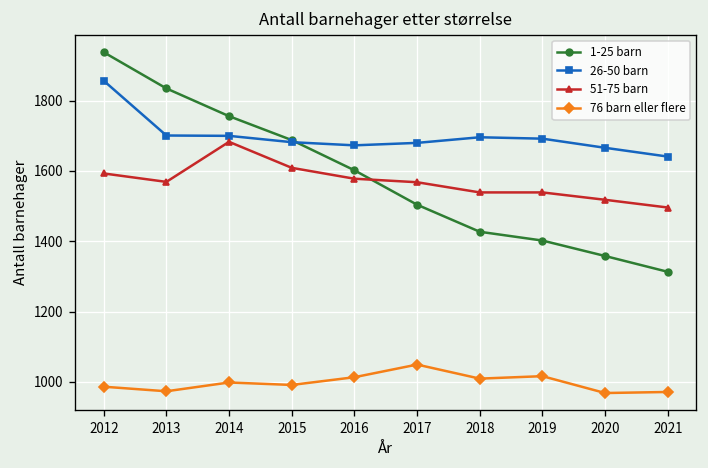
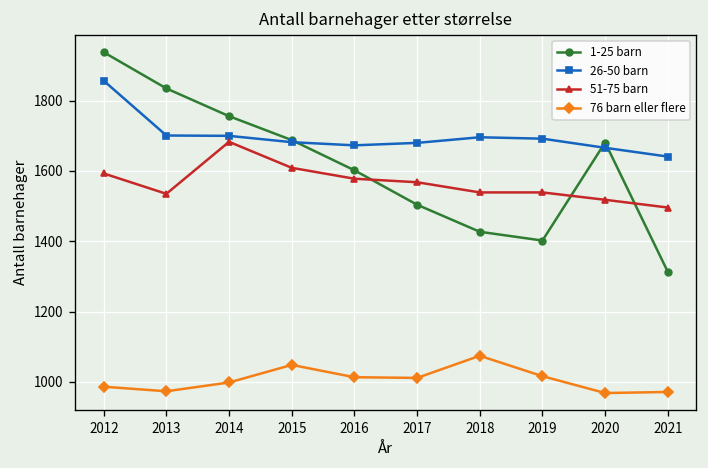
  {
    "1-25 barn": {
      "2012": 1940,
      "2013": 1840,
      "2014": 1760,
      "2016": 1600,
      "2017": 1500,
      "2018": 1430,
      "2019": 1400,
-     "2020": 1360,
+     "2020": 1680,
      "2021": 1310
    },
    "26-50 barn": {
      "2012": 1860,
      "2013": 1700,
      "2014": 1700,
      "2016": 1670,
      "2017": 1680,
      "2018": 1700,
      "2019": 1690,
      "2020": 1670,
      "2021": 1640
    },
    "51-75 barn": {
      "2012": 1590,
-     "2013": 1570,
+     "2013": 1540,
      "2014": 1680,
      "2015": 1610,
      "2016": 1580,
      "2017": 1570,
      "2018": 1540,
      "2019": 1540,
      "2020": 1520,
      "2021": 1500
    },
    "76 barn eller flere": {
      "2012": 990,
      "2013": 970,
      "2014": 1000,
-     "2015": 990,
+     "2015": 1050,
      "2016": 1010,
-     "2017": 1050,
-     "2018": 1010,
+     "2017": 1010,
+     "2018": 1070,
      "2019": 1020,
      "2020": 970,
      "2021": 970
    }
  }
